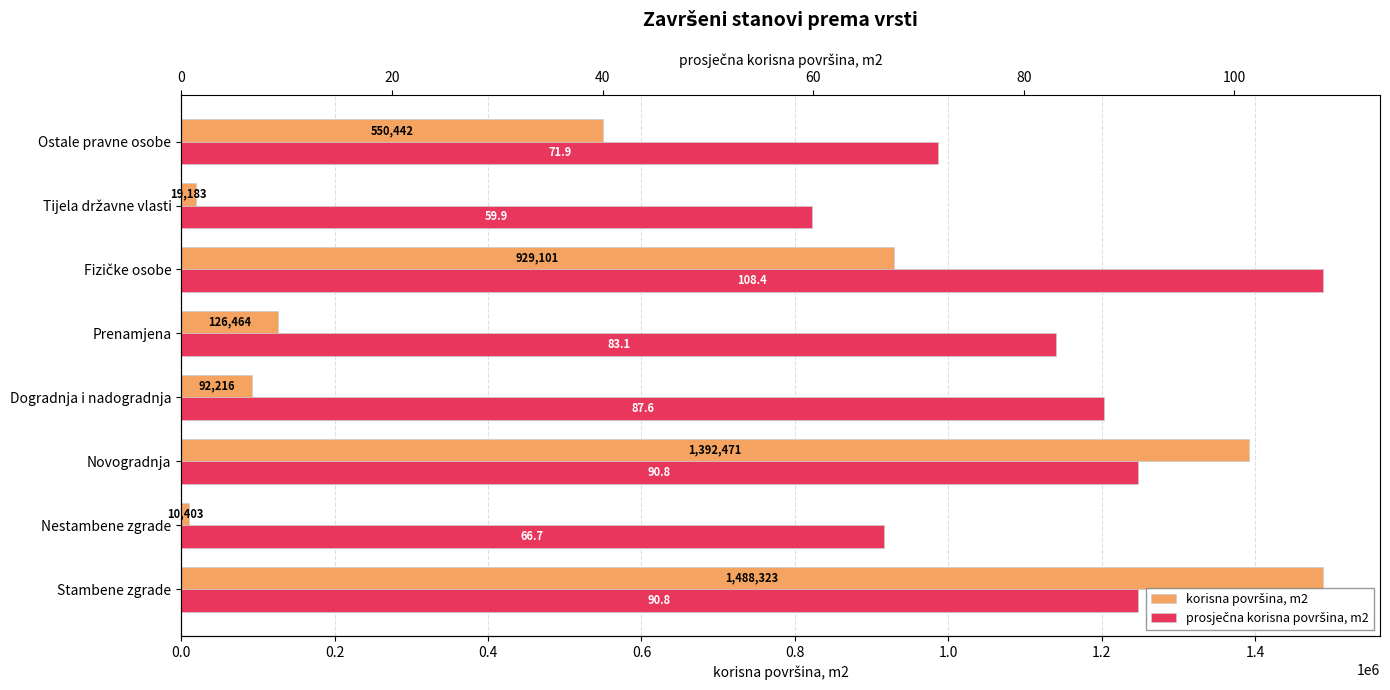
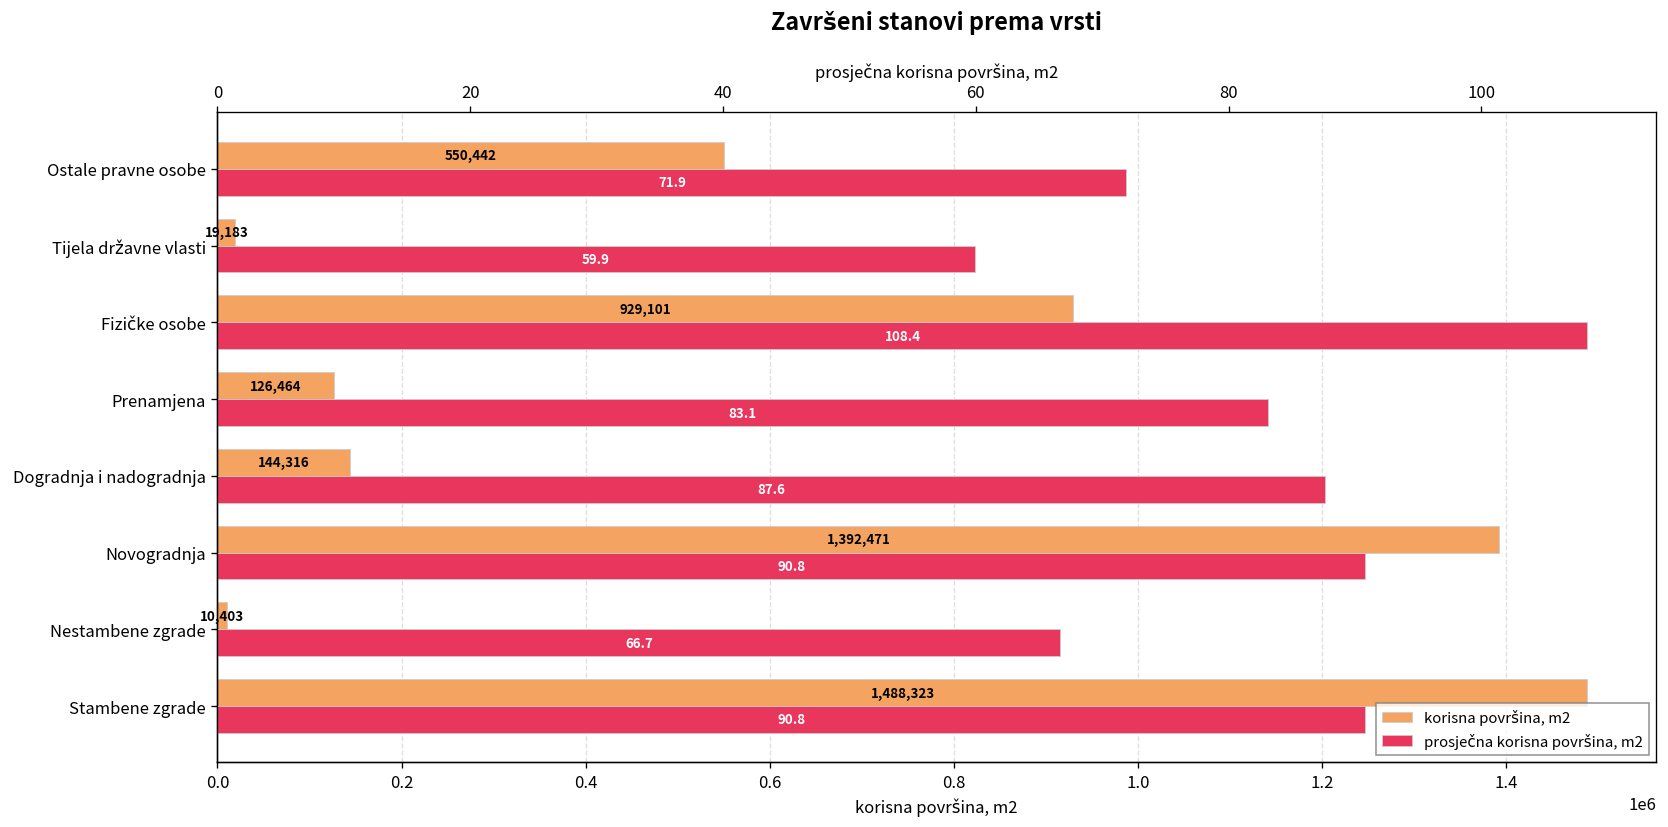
  {
    "korisna površina, m2": {
      "Ostale pravne osobe": "550,442",
      "Tijela državne vlasti": "19,183",
      "Fizičke osobe": "929,101",
      "Prenamjena": "126,464",
-     "Dogradnja i nadogradnja": "92,216",
+     "Dogradnja i nadogradnja": "144,316",
      "Novogradnja": "1,392,471",
      "Nestambene zgrade": "10,403",
      "Stambene zgrade": "1,488,323"
    },
    "prosječna korisna površina, m2": {
      "Ostale pravne osobe": "71.9",
      "Tijela državne vlasti": "59.9",
      "Fizičke osobe": "108.4",
      "Prenamjena": "83.1",
      "Dogradnja i nadogradnja": "87.6",
      "Novogradnja": "90.8",
      "Nestambene zgrade": "66.7",
      "Stambene zgrade": "90.8"
    }
  }
